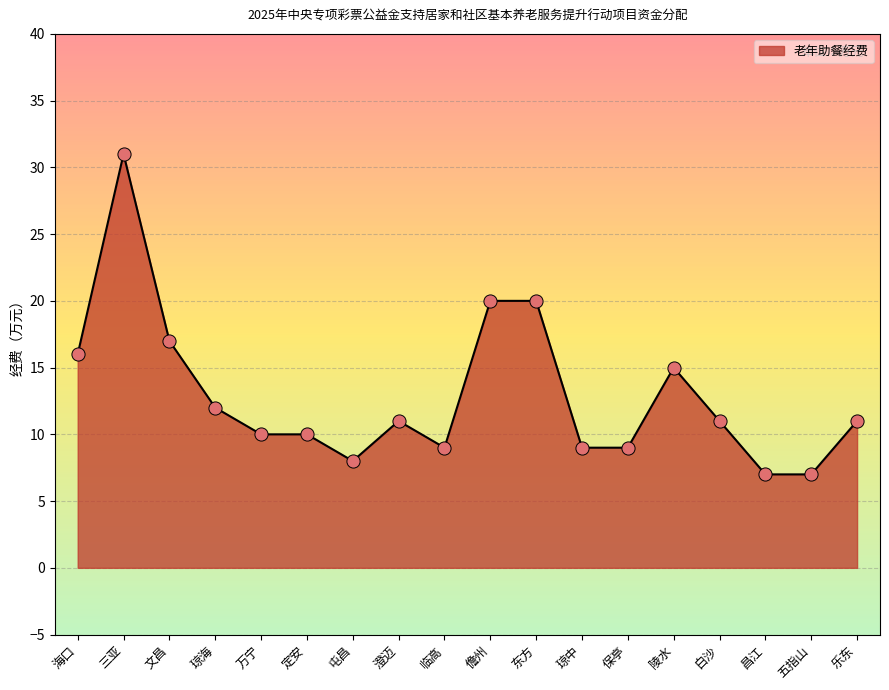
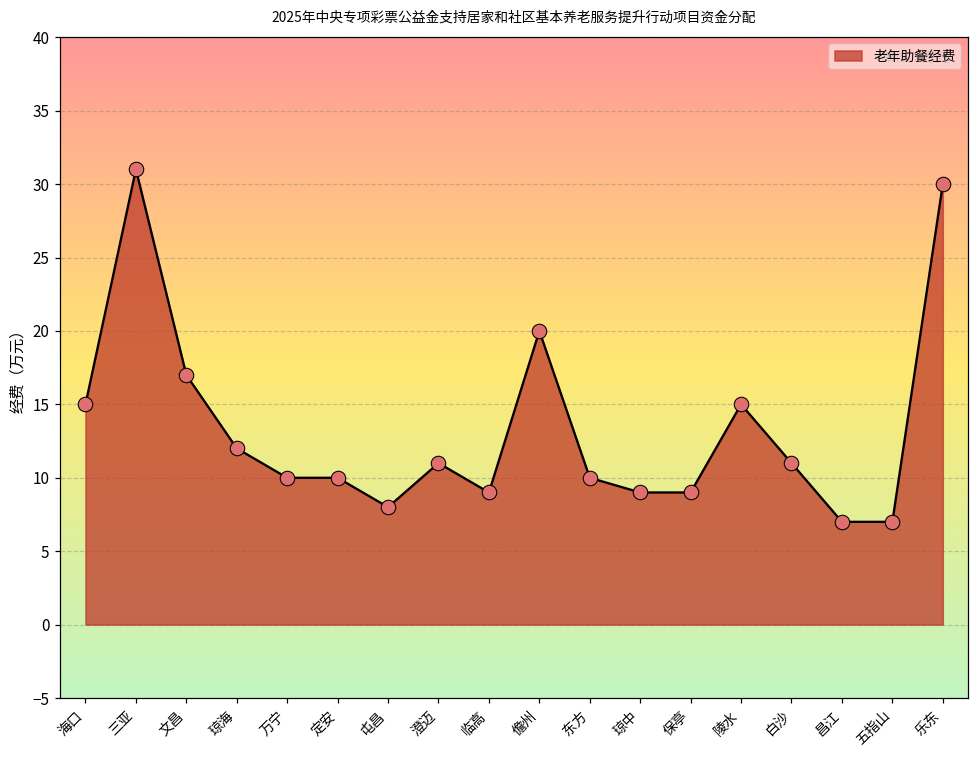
  {
-   "海口": 16,
+   "海口": 15,
    "三亚": 31,
    "文昌": 17,
    "琼海": 12,
    "万宁": 10,
    "定安": 10,
    "屯昌": 8,
    "澄迈": 11,
    "临高": 9,
    "儋州": 20,
-   "东方": 20,
+   "东方": 10,
    "琼中": 9,
    "保亭": 9,
    "陵水": 15,
    "白沙": 11,
    "昌江": 7,
    "五指山": 7,
-   "乐东": 11
+   "乐东": 30
  }
